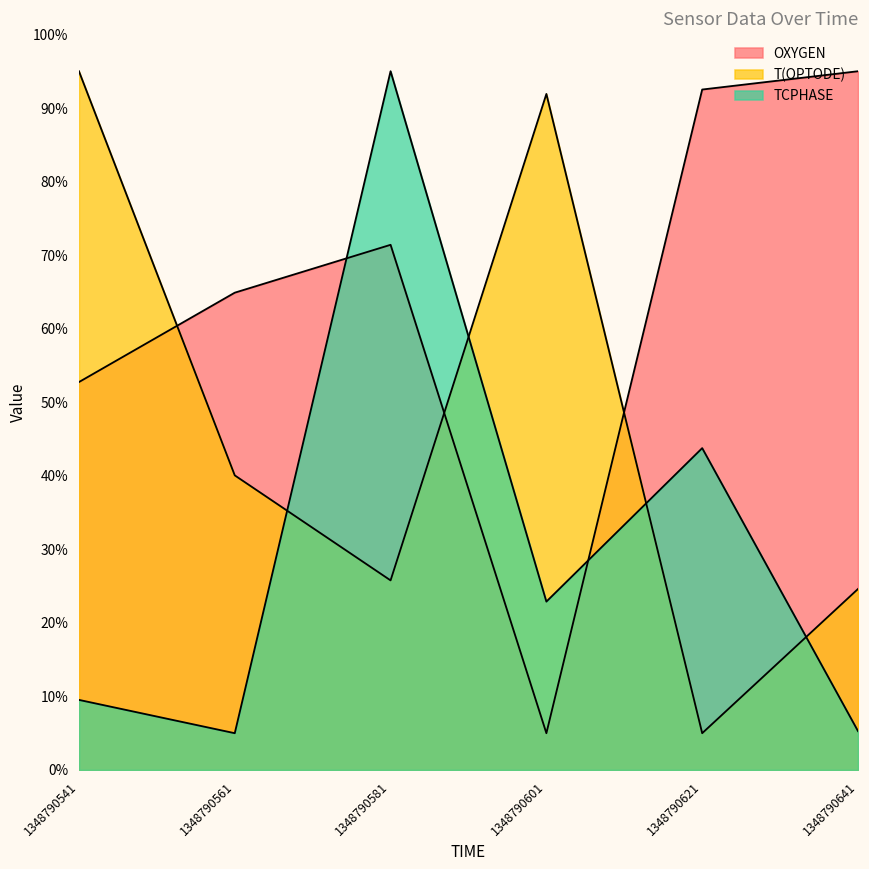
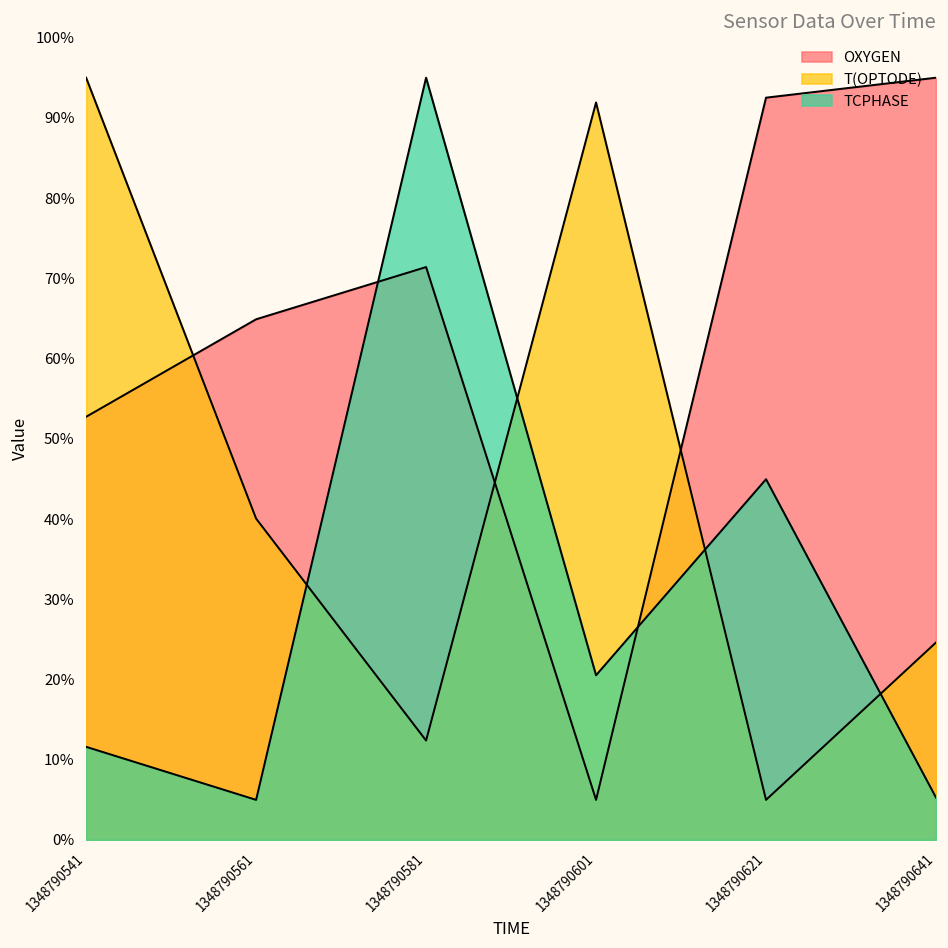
  {
    "OXYGEN": {
      "1348790541": "53%",
      "1348790561": "65%",
      "1348790581": "71%",
      "1348790601": "5%",
      "1348790621": "93%",
      "1348790641": "95%"
    },
    "T(OPTODE)": {
      "1348790541": "95%",
      "1348790561": "40%",
-     "1348790581": "26%",
+     "1348790581": "12%",
      "1348790601": "92%",
      "1348790621": "5%",
      "1348790641": "25%"
    },
    "TCPHASE": {
-     "1348790541": "10%",
+     "1348790541": "12%",
      "1348790561": "5%",
      "1348790581": "95%",
-     "1348790601": "23%",
-     "1348790621": "44%",
+     "1348790601": "21%",
+     "1348790621": "45%",
      "1348790641": "5%"
    }
  }
